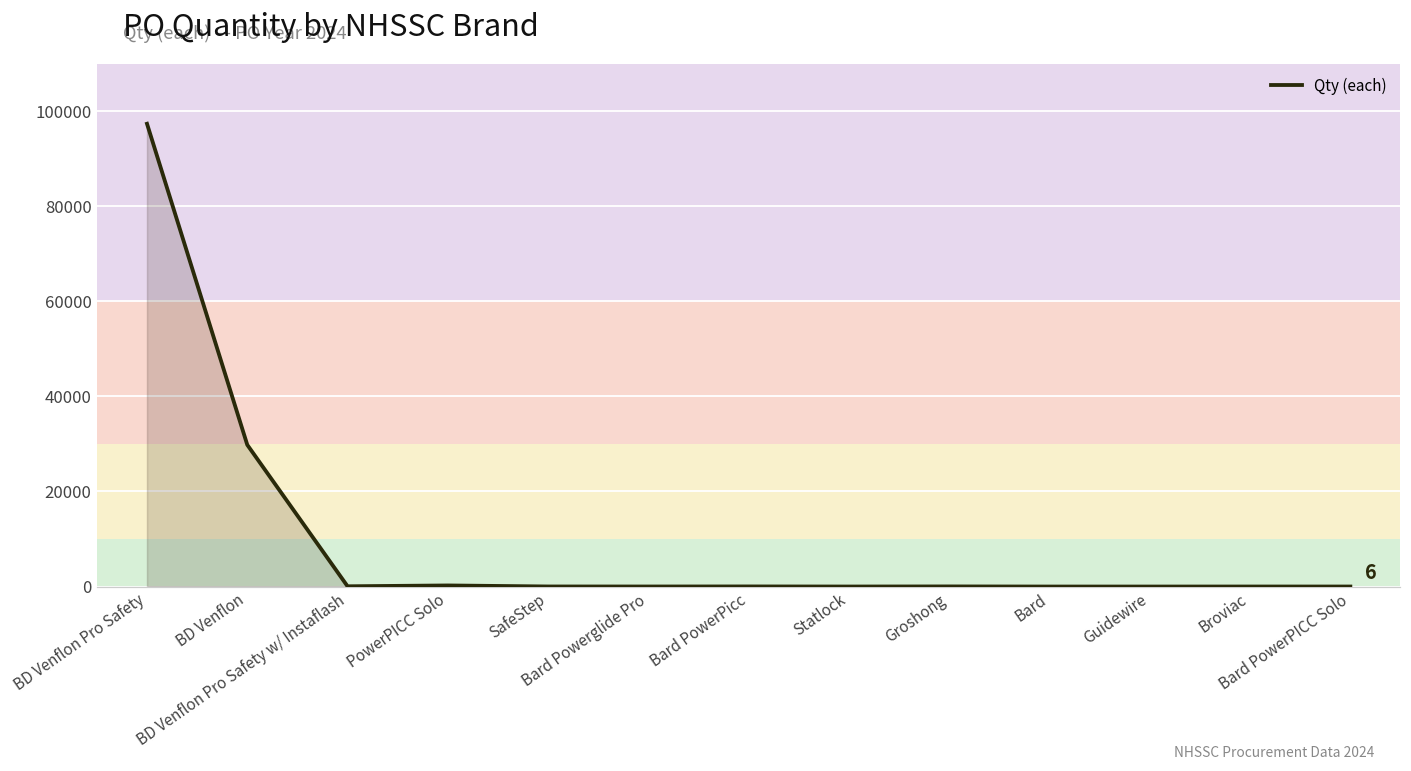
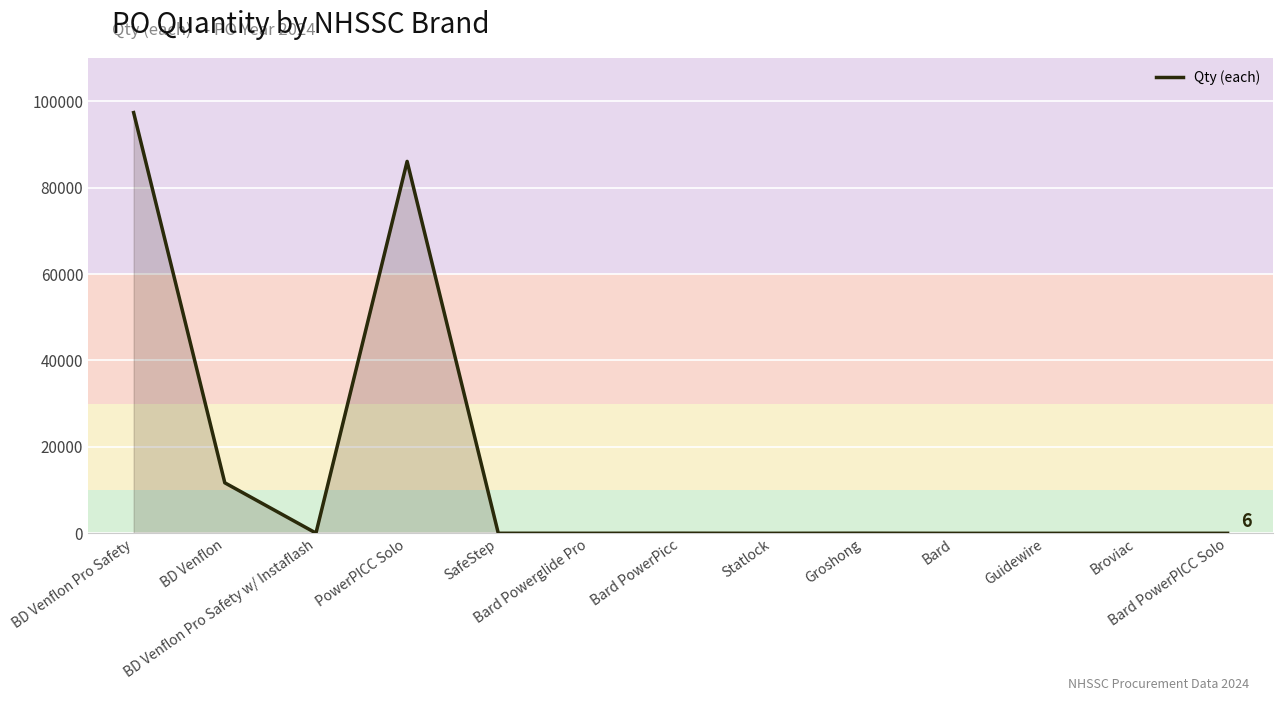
  {
    "BD Venflon Pro Safety": 97000,
-   "BD Venflon": 30000,
+   "BD Venflon": 12000,
    "BD Venflon Pro Safety w/ Instaflash": 0,
-   "PowerPICC Solo": 0,
+   "PowerPICC Solo": 86000,
    "SafeStep": 0,
    "Bard Powerglide Pro": 0,
    "Bard PowerPicc": 0,
    "Statlock": 0,
    "Groshong": 0,
    "Bard": 0,
    "Guidewire": 0,
    "Broviac": 0
  }
